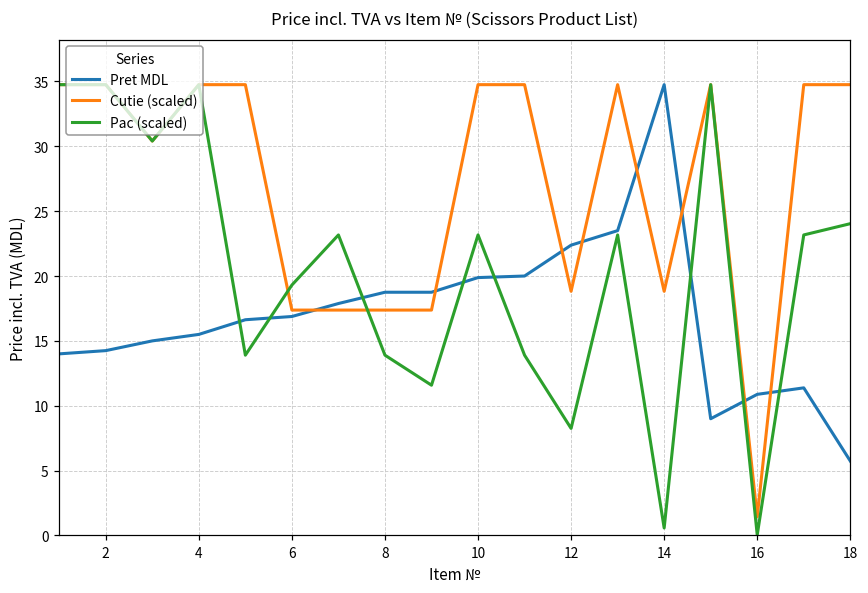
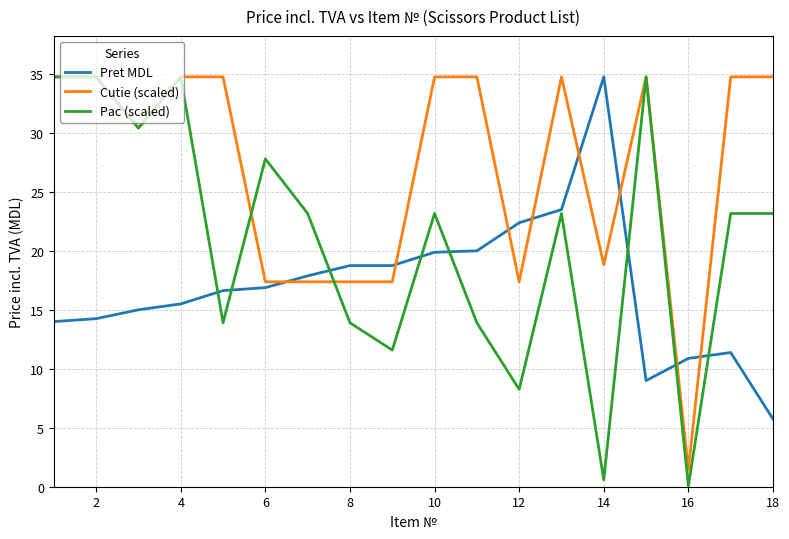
  {
    "Pret MDL": {
      "2": 14.3,
      "4": 15.5,
      "6": 16.9,
      "8": 18.8,
      "10": 19.9,
      "12": 22.4,
      "14": 34.8,
      "16": 10.9,
      "18": 5.7
    },
    "Cutie (scaled)": {
      "6": 17.4,
      "8": 17.4,
      "10": 34.8,
-     "12": 18.8,
+     "12": 17.4,
      "14": 18.8,
      "16": 1.4,
      "18": 34.8
    },
    "Pac (scaled)": {
-     "6": 19.3,
+     "6": 27.8,
      "8": 13.9,
      "10": 23.2,
      "12": 8.3,
      "14": 0.6,
      "16": 0.0,
-     "18": 24.0
+     "18": 23.2
    }
  }
